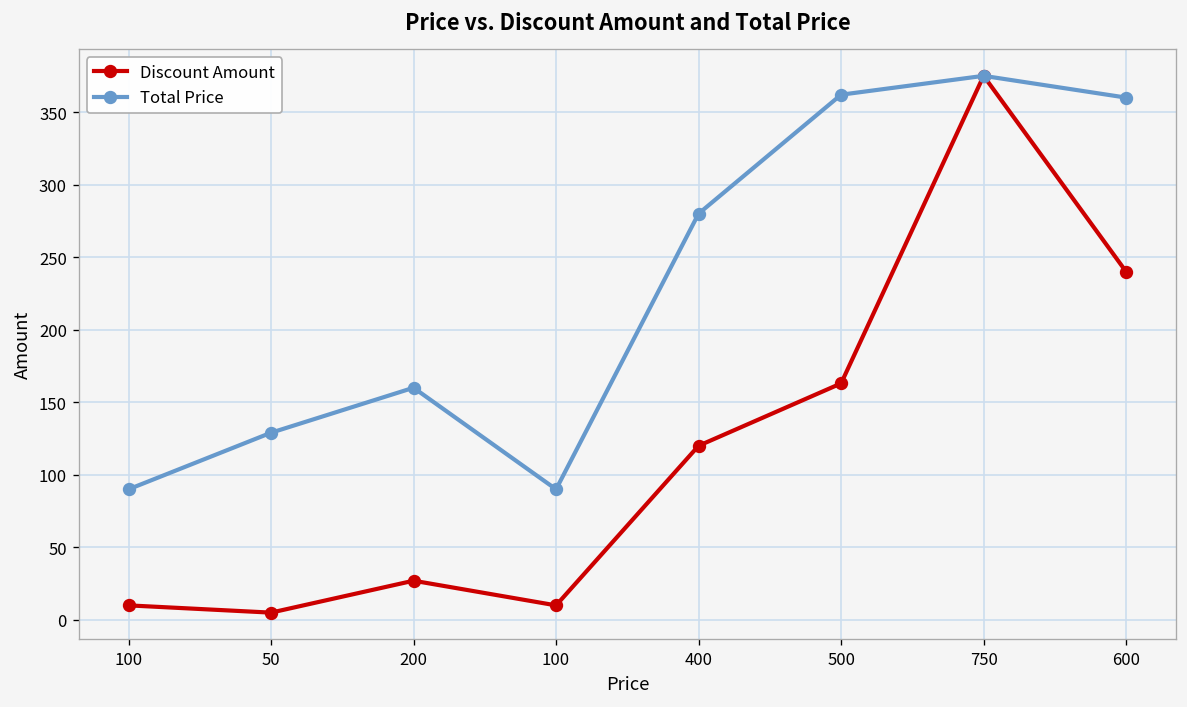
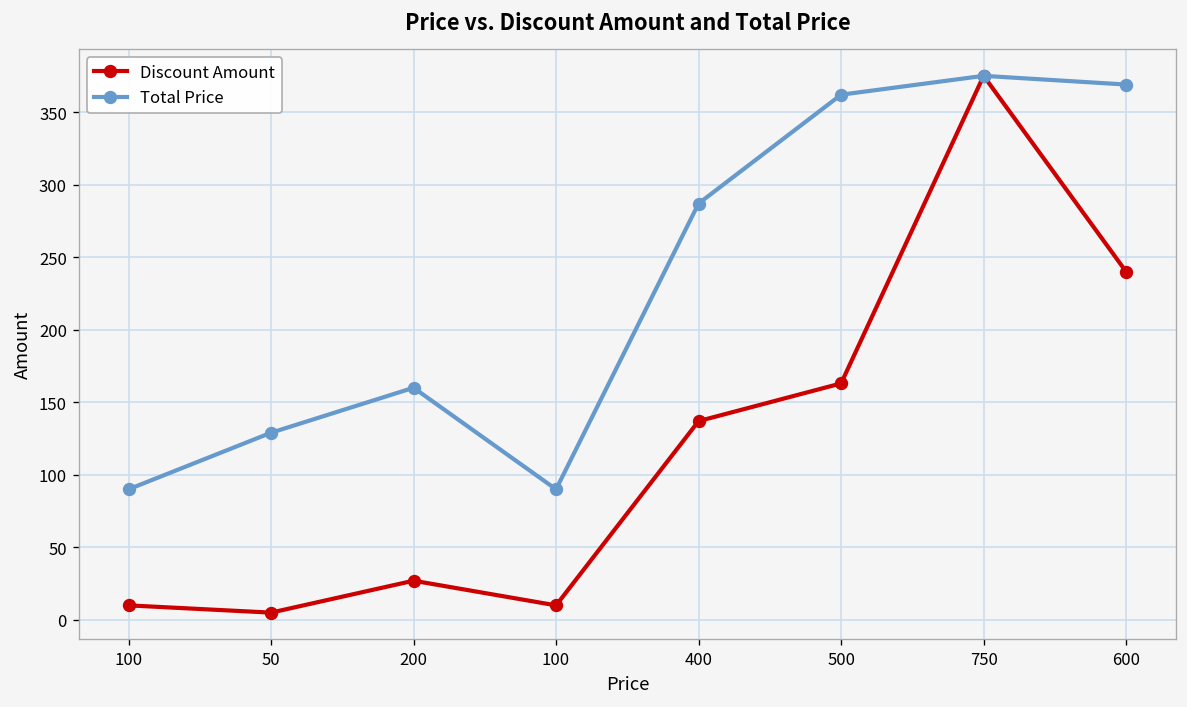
  {
    "Discount Amount": {
      "50": 5,
      "200": 27,
-     "400": 120,
+     "400": 137,
      "500": 163,
      "600": 240
    },
    "Total Price": {
      "50": 129,
      "200": 160,
-     "400": 280,
+     "400": 287,
      "500": 362,
-     "600": 360
+     "600": 369
    }
  }
